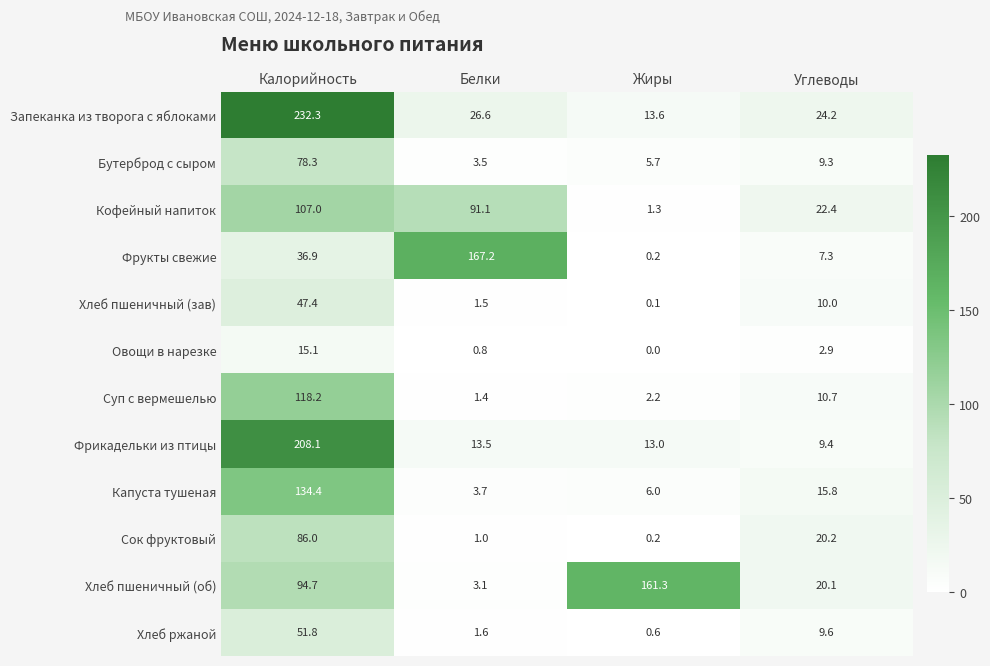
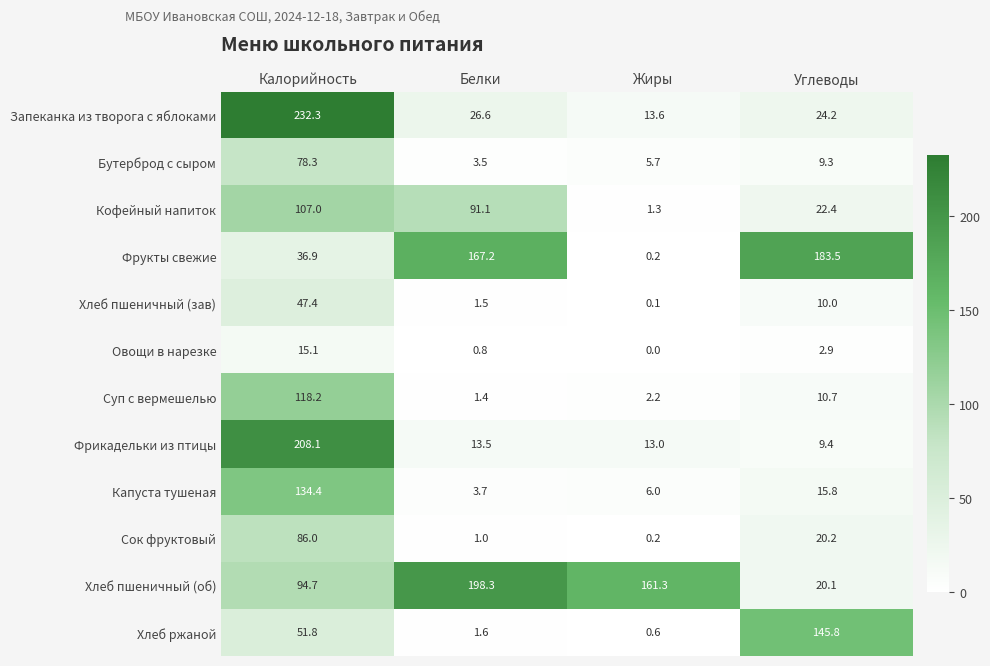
  {
    "Запеканка из творога с яблоками": {
      "Калорийность": 232.3,
      "Белки": 26.6,
      "Жиры": 13.6,
      "Углеводы": 24.2
    },
    "Бутерброд с сыром": {
      "Калорийность": 78.3,
      "Белки": 3.5,
      "Жиры": 5.7,
      "Углеводы": 9.3
    },
    "Кофейный напиток": {
      "Калорийность": 107.0,
      "Белки": 91.1,
      "Жиры": 1.3,
      "Углеводы": 22.4
    },
    "Фрукты свежие": {
      "Калорийность": 36.9,
      "Белки": 167.2,
      "Жиры": 0.2,
-     "Углеводы": 7.3
+     "Углеводы": 183.5
    },
    "Хлеб пшеничный (зав)": {
      "Калорийность": 47.4,
      "Белки": 1.5,
      "Жиры": 0.1,
      "Углеводы": 10.0
    },
    "Овощи в нарезке": {
      "Калорийность": 15.1,
      "Белки": 0.8,
      "Жиры": 0.0,
      "Углеводы": 2.9
    },
    "Суп с вермешелью": {
      "Калорийность": 118.2,
      "Белки": 1.4,
      "Жиры": 2.2,
      "Углеводы": 10.7
    },
    "Фрикадельки из птицы": {
      "Калорийность": 208.1,
      "Белки": 13.5,
      "Жиры": 13.0,
      "Углеводы": 9.4
    },
    "Капуста тушеная": {
      "Калорийность": 134.4,
      "Белки": 3.7,
      "Жиры": 6.0,
      "Углеводы": 15.8
    },
    "Сок фруктовый": {
      "Калорийность": 86.0,
      "Белки": 1.0,
      "Жиры": 0.2,
      "Углеводы": 20.2
    },
    "Хлеб пшеничный (об)": {
      "Калорийность": 94.7,
-     "Белки": 3.1,
+     "Белки": 198.3,
      "Жиры": 161.3,
      "Углеводы": 20.1
    },
    "Хлеб ржаной": {
      "Калорийность": 51.8,
      "Белки": 1.6,
      "Жиры": 0.6,
-     "Углеводы": 9.6
+     "Углеводы": 145.8
    }
  }
